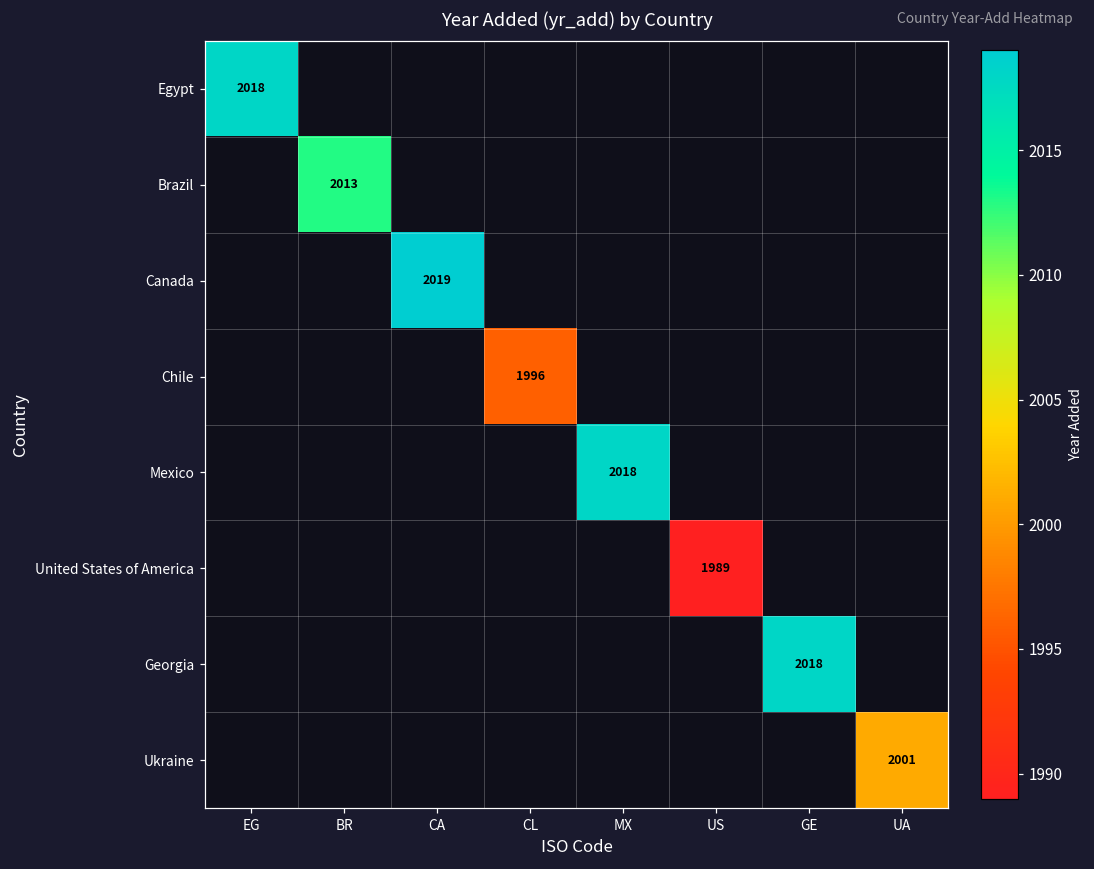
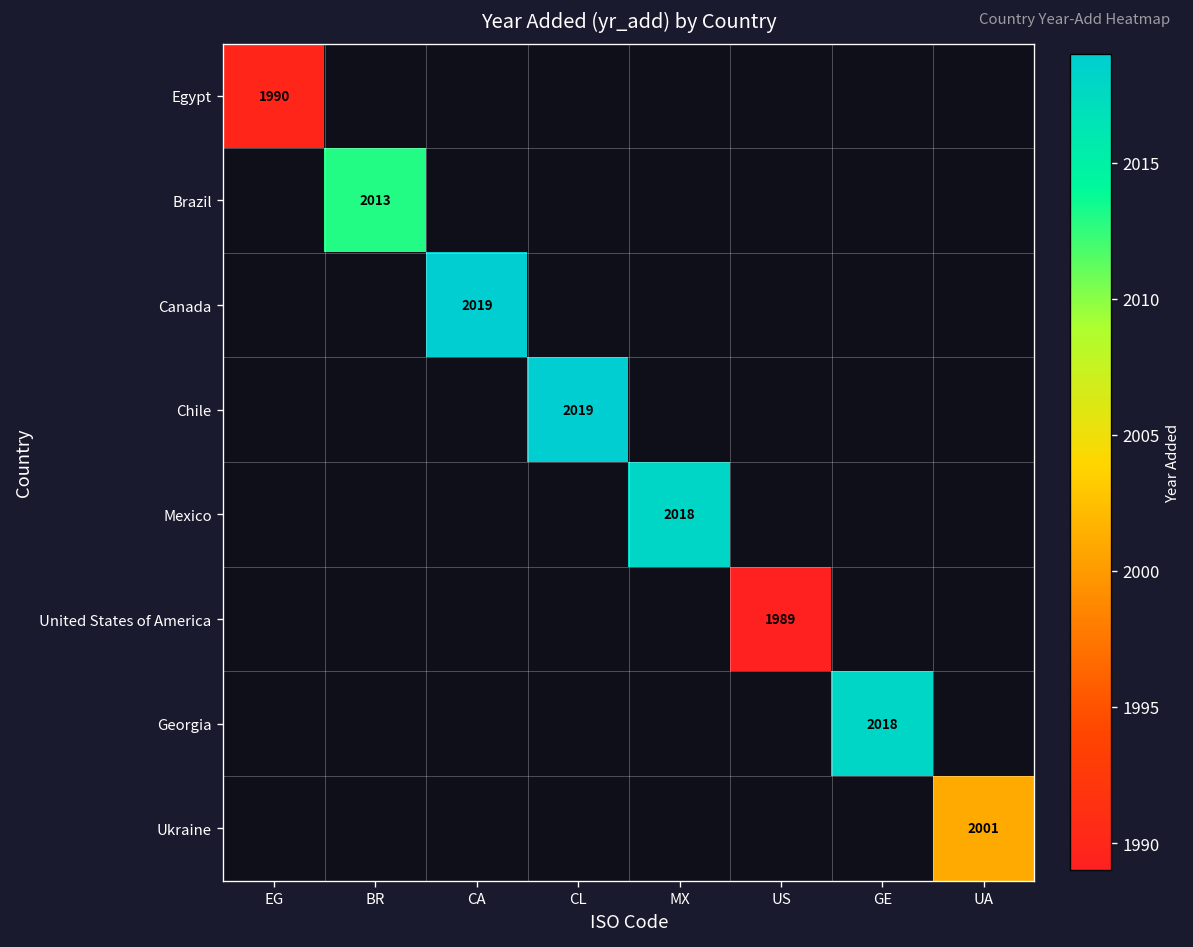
  {
    "Egypt": {
-     "EG": 2018
+     "EG": 1990
    },
    "Brazil": {
      "BR": 2013
    },
    "Canada": {
      "CA": 2019
    },
    "Chile": {
-     "CL": 1996
+     "CL": 2019
    },
    "Mexico": {
      "MX": 2018
    },
    "United States of America": {
      "US": 1989
    },
    "Georgia": {
      "GE": 2018
    },
    "Ukraine": {
      "UA": 2001
    }
  }
